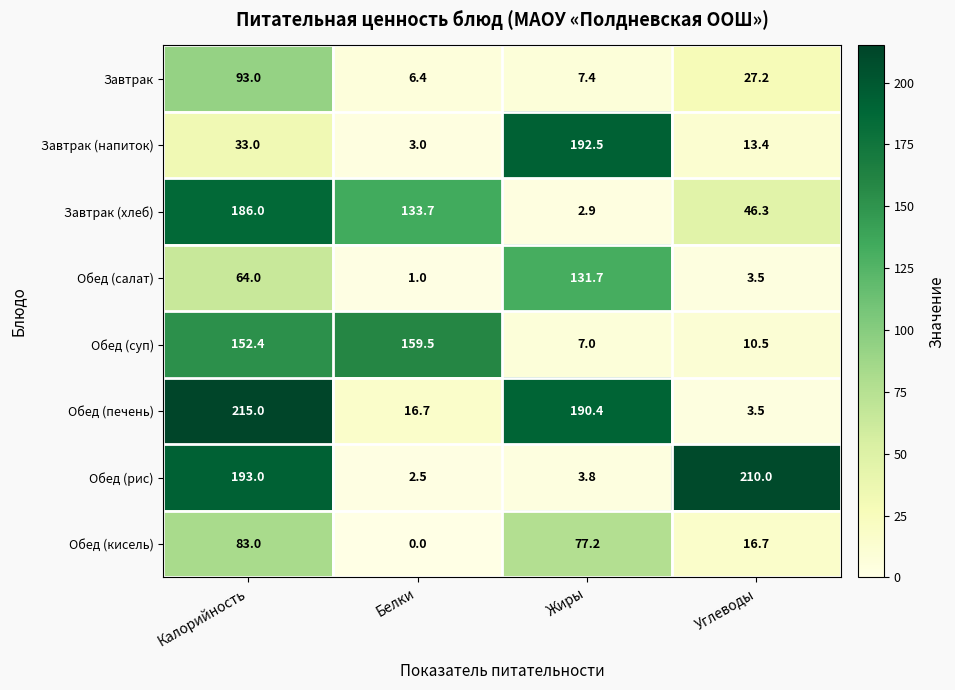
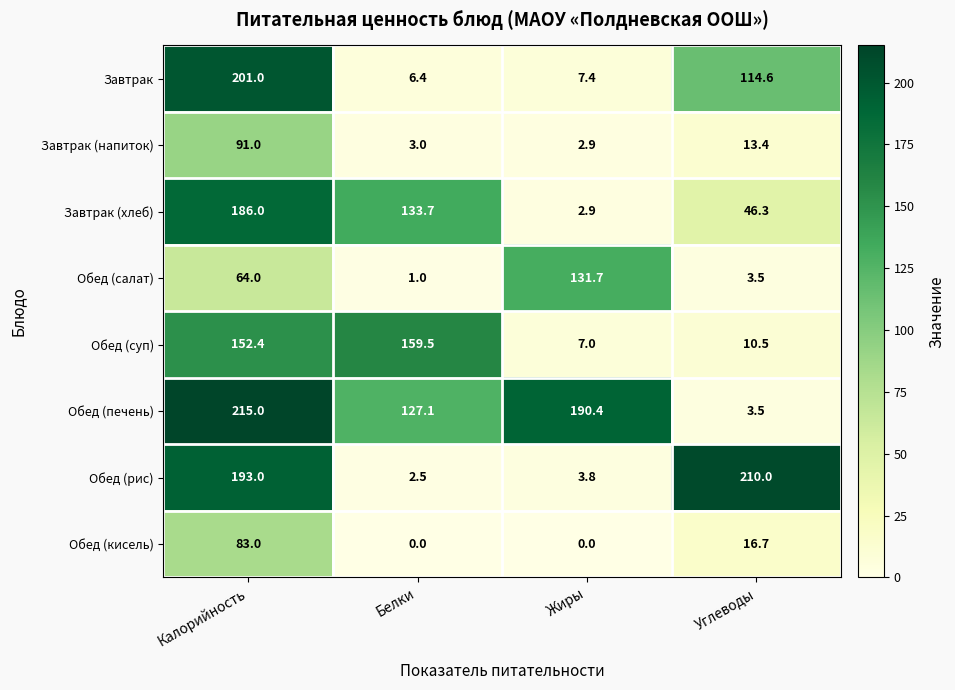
  {
    "Завтрак": {
-     "Калорийность": 93.0,
+     "Калорийность": 201.0,
      "Белки": 6.4,
      "Жиры": 7.4,
-     "Углеводы": 27.2
+     "Углеводы": 114.6
    },
    "Завтрак (напиток)": {
-     "Калорийность": 33.0,
+     "Калорийность": 91.0,
      "Белки": 3.0,
-     "Жиры": 192.5,
+     "Жиры": 2.9,
      "Углеводы": 13.4
    },
    "Завтрак (хлеб)": {
      "Калорийность": 186.0,
      "Белки": 133.7,
      "Жиры": 2.9,
      "Углеводы": 46.3
    },
    "Обед (салат)": {
      "Калорийность": 64.0,
      "Белки": 1.0,
      "Жиры": 131.7,
      "Углеводы": 3.5
    },
    "Обед (суп)": {
      "Калорийность": 152.4,
      "Белки": 159.5,
      "Жиры": 7.0,
      "Углеводы": 10.5
    },
    "Обед (печень)": {
      "Калорийность": 215.0,
-     "Белки": 16.7,
+     "Белки": 127.1,
      "Жиры": 190.4,
      "Углеводы": 3.5
    },
    "Обед (рис)": {
      "Калорийность": 193.0,
      "Белки": 2.5,
      "Жиры": 3.8,
      "Углеводы": 210.0
    },
    "Обед (кисель)": {
      "Калорийность": 83.0,
      "Белки": 0.0,
-     "Жиры": 77.2,
+     "Жиры": 0.0,
      "Углеводы": 16.7
    }
  }
